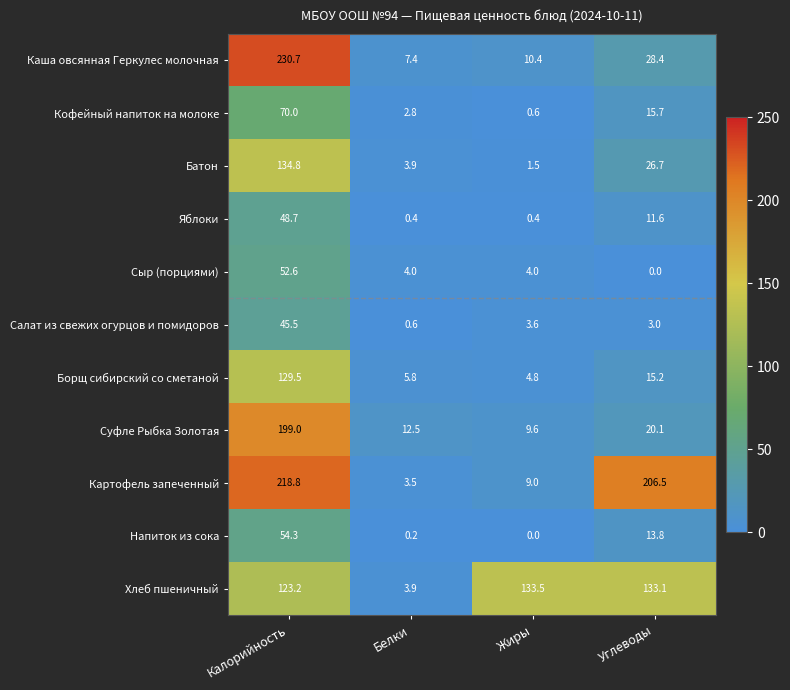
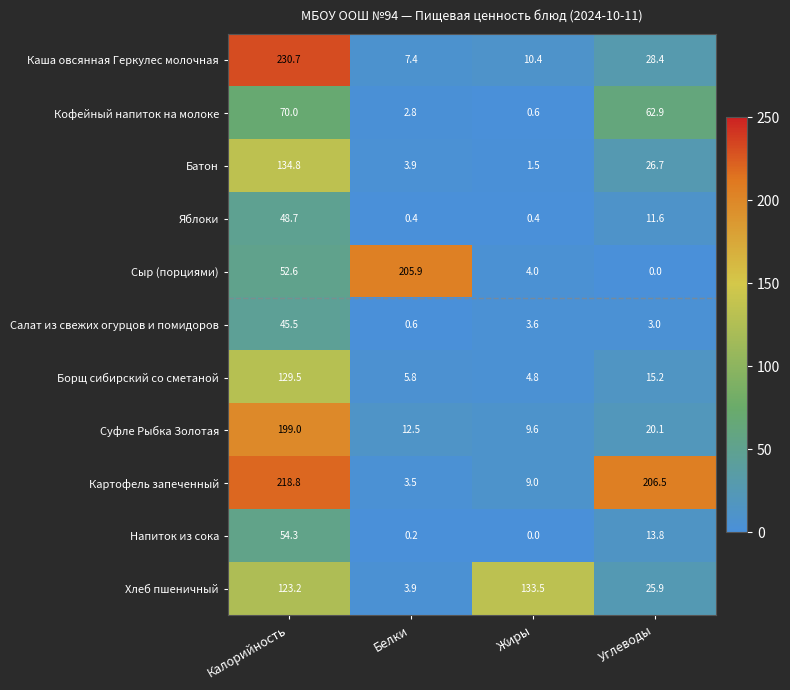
  {
    "Каша овсянная Геркулес молочная": {
      "Калорийность": 230.7,
      "Белки": 7.4,
      "Жиры": 10.4,
      "Углеводы": 28.4
    },
    "Кофейный напиток на молоке": {
      "Калорийность": 70.0,
      "Белки": 2.8,
      "Жиры": 0.6,
-     "Углеводы": 15.7
+     "Углеводы": 62.9
    },
    "Батон": {
      "Калорийность": 134.8,
      "Белки": 3.9,
      "Жиры": 1.5,
      "Углеводы": 26.7
    },
    "Яблоки": {
      "Калорийность": 48.7,
      "Белки": 0.4,
      "Жиры": 0.4,
      "Углеводы": 11.6
    },
    "Сыр (порциями)": {
      "Калорийность": 52.6,
-     "Белки": 4.0,
+     "Белки": 205.9,
      "Жиры": 4.0,
      "Углеводы": 0.0
    },
    "Салат из свежих огурцов и помидоров": {
      "Калорийность": 45.5,
      "Белки": 0.6,
      "Жиры": 3.6,
      "Углеводы": 3.0
    },
    "Борщ сибирский со сметаной": {
      "Калорийность": 129.5,
      "Белки": 5.8,
      "Жиры": 4.8,
      "Углеводы": 15.2
    },
    "Суфле Рыбка Золотая": {
      "Калорийность": 199.0,
      "Белки": 12.5,
      "Жиры": 9.6,
      "Углеводы": 20.1
    },
    "Картофель запеченный": {
      "Калорийность": 218.8,
      "Белки": 3.5,
      "Жиры": 9.0,
      "Углеводы": 206.5
    },
    "Напиток из сока": {
      "Калорийность": 54.3,
      "Белки": 0.2,
      "Жиры": 0.0,
      "Углеводы": 13.8
    },
    "Хлеб пшеничный": {
      "Калорийность": 123.2,
      "Белки": 3.9,
      "Жиры": 133.5,
-     "Углеводы": 133.1
+     "Углеводы": 25.9
    }
  }
